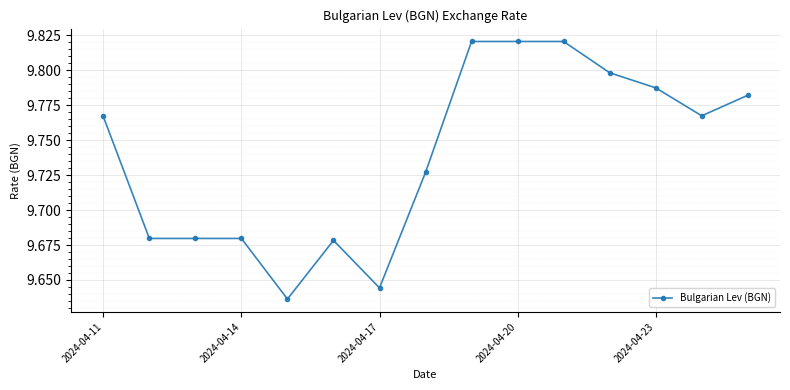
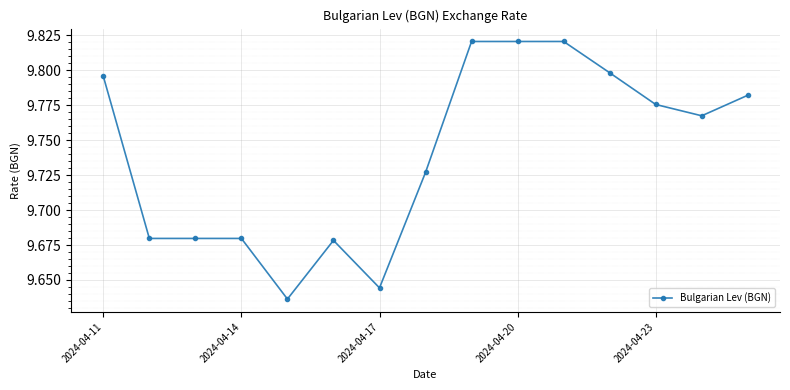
  {
-   "2024-04-11": 9.767,
+   "2024-04-11": 9.796,
    "2024-04-14": 9.680,
    "2024-04-17": 9.644,
    "2024-04-20": 9.821,
-   "2024-04-23": 9.788
+   "2024-04-23": 9.776
  }
